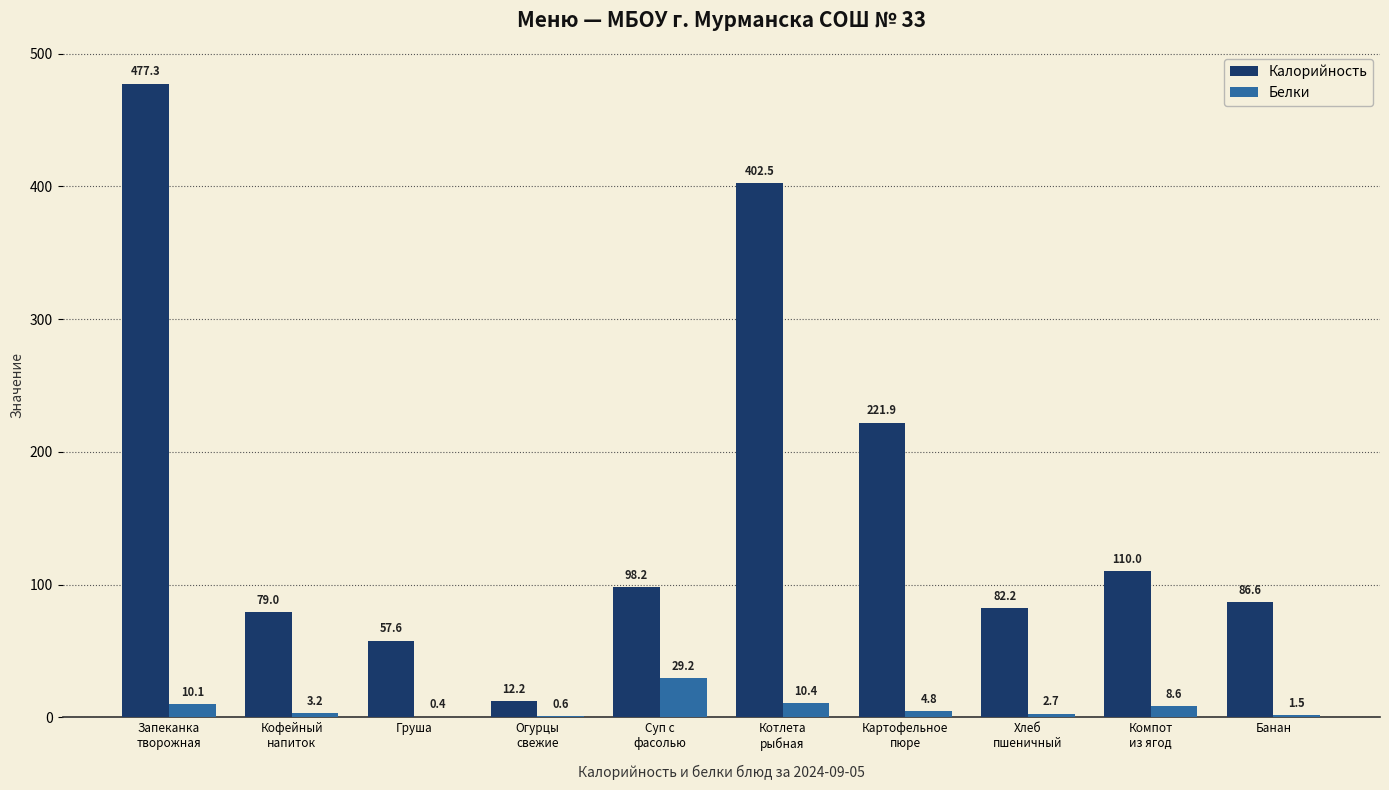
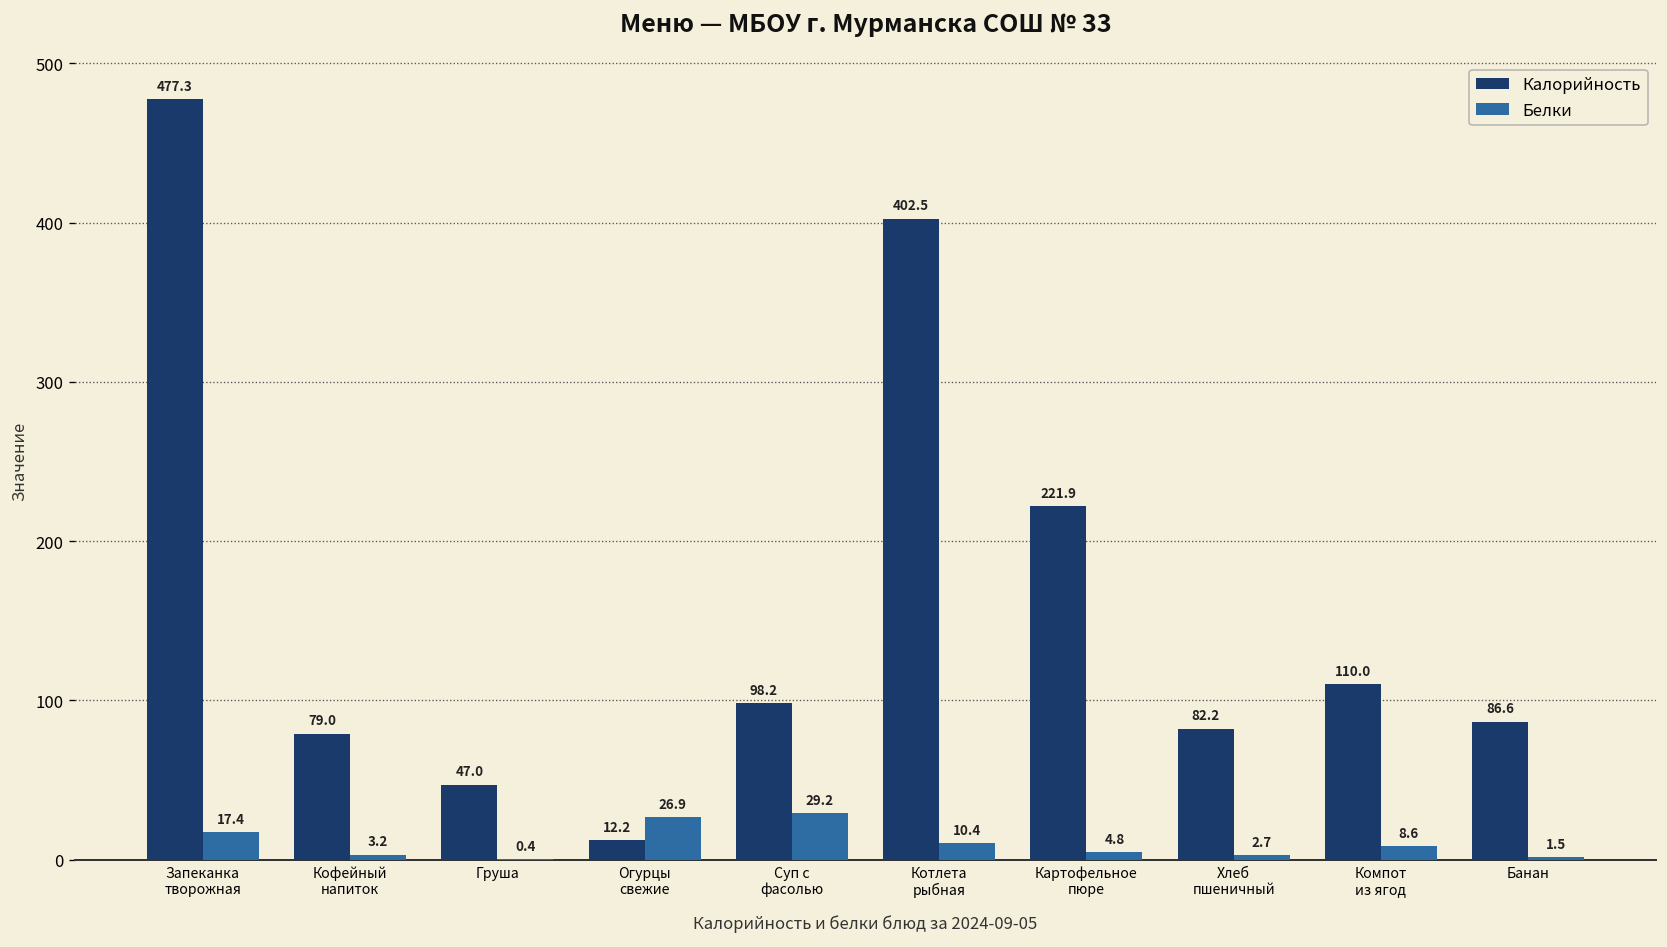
  {
    "Калорийность": {
      "Запеканка творожная": 477.3,
      "Кофейный напиток": 79.0,
-     "Груша": 57.6,
+     "Груша": 47.0,
      "Огурцы свежие": 12.2,
      "Суп с фасолью": 98.2,
      "Котлета рыбная": 402.5,
      "Картофельное пюре": 221.9,
      "Хлеб пшеничный": 82.2,
      "Компот из ягод": 110.0,
      "Банан": 86.6
    },
    "Белки": {
-     "Запеканка творожная": 10.1,
+     "Запеканка творожная": 17.4,
      "Кофейный напиток": 3.2,
      "Груша": 0.4,
-     "Огурцы свежие": 0.6,
+     "Огурцы свежие": 26.9,
      "Суп с фасолью": 29.2,
      "Котлета рыбная": 10.4,
      "Картофельное пюре": 4.8,
      "Хлеб пшеничный": 2.7,
      "Компот из ягод": 8.6,
      "Банан": 1.5
    }
  }
